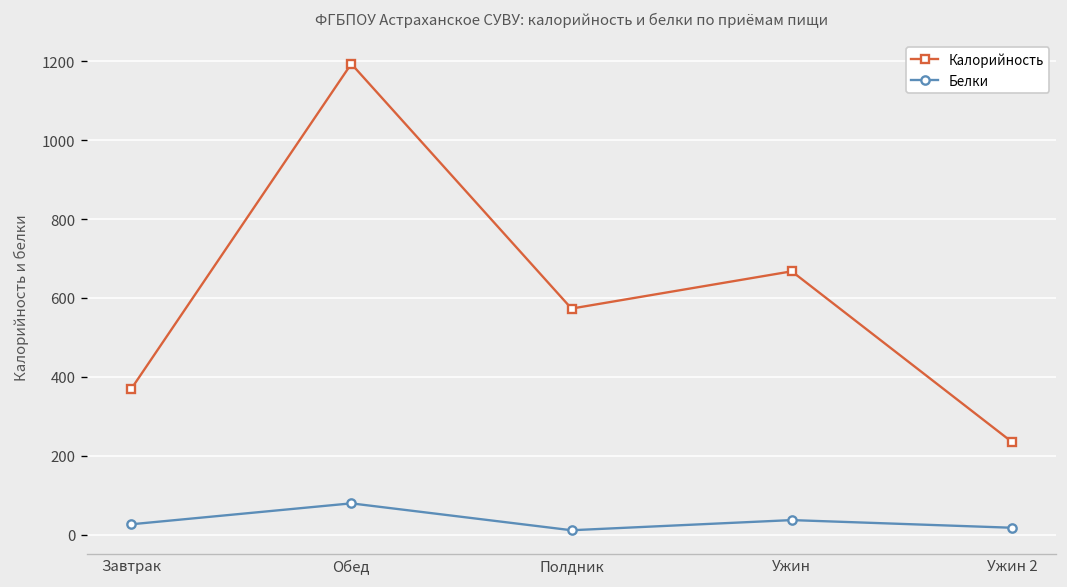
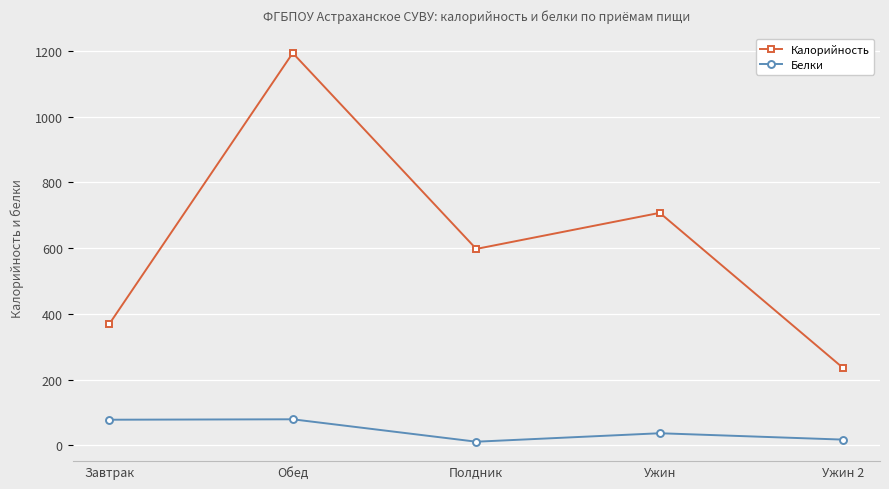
  {
    "Калорийность": {
      "Завтрак": 370,
      "Обед": 1190,
-     "Полдник": 570,
-     "Ужин": 670,
+     "Полдник": 600,
+     "Ужин": 710,
      "Ужин 2": 230
    },
    "Белки": {
-     "Завтрак": 30,
+     "Завтрак": 80,
      "Обед": 80,
      "Полдник": 10,
      "Ужин": 40,
      "Ужин 2": 20
    }
  }
